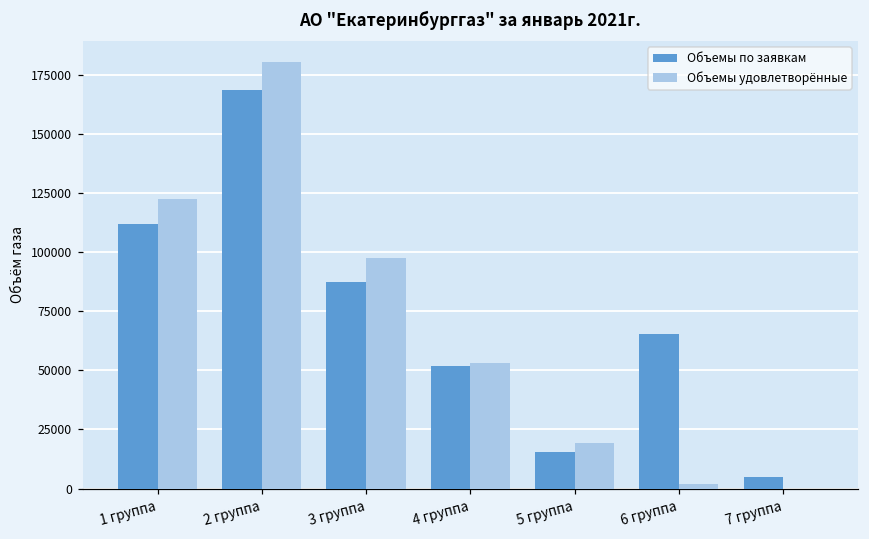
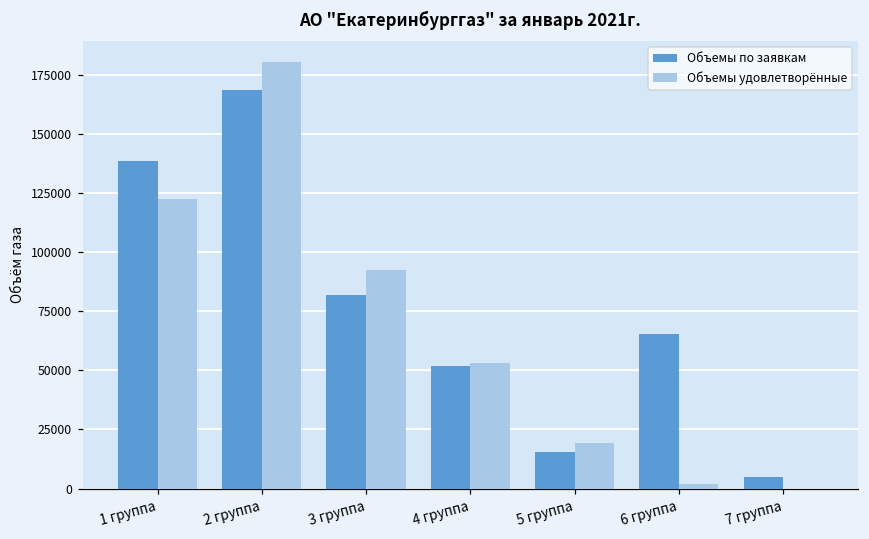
  {
    "Объемы по заявкам": {
-     "1 группа": 112000,
+     "1 группа": 138000,
      "2 группа": 169000,
-     "3 группа": 87000,
+     "3 группа": 82000,
      "4 группа": 52000,
      "5 группа": 15000,
      "6 группа": 65000,
      "7 группа": 5000
    },
    "Объемы удовлетворённые": {
      "1 группа": 122000,
      "2 группа": 180000,
-     "3 группа": 98000,
+     "3 группа": 92000,
      "4 группа": 53000,
      "5 группа": 19000,
      "6 группа": 2000
    }
  }
